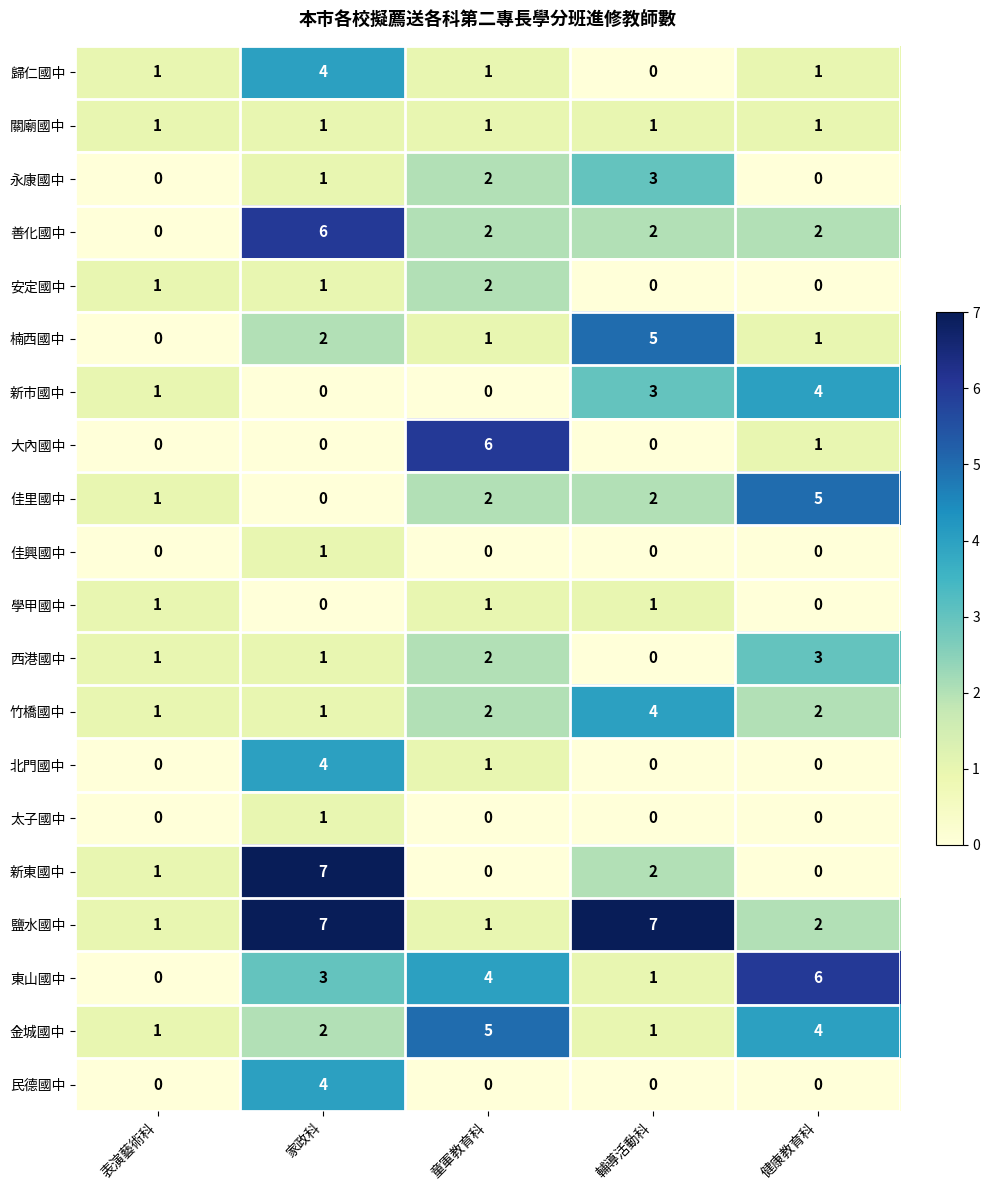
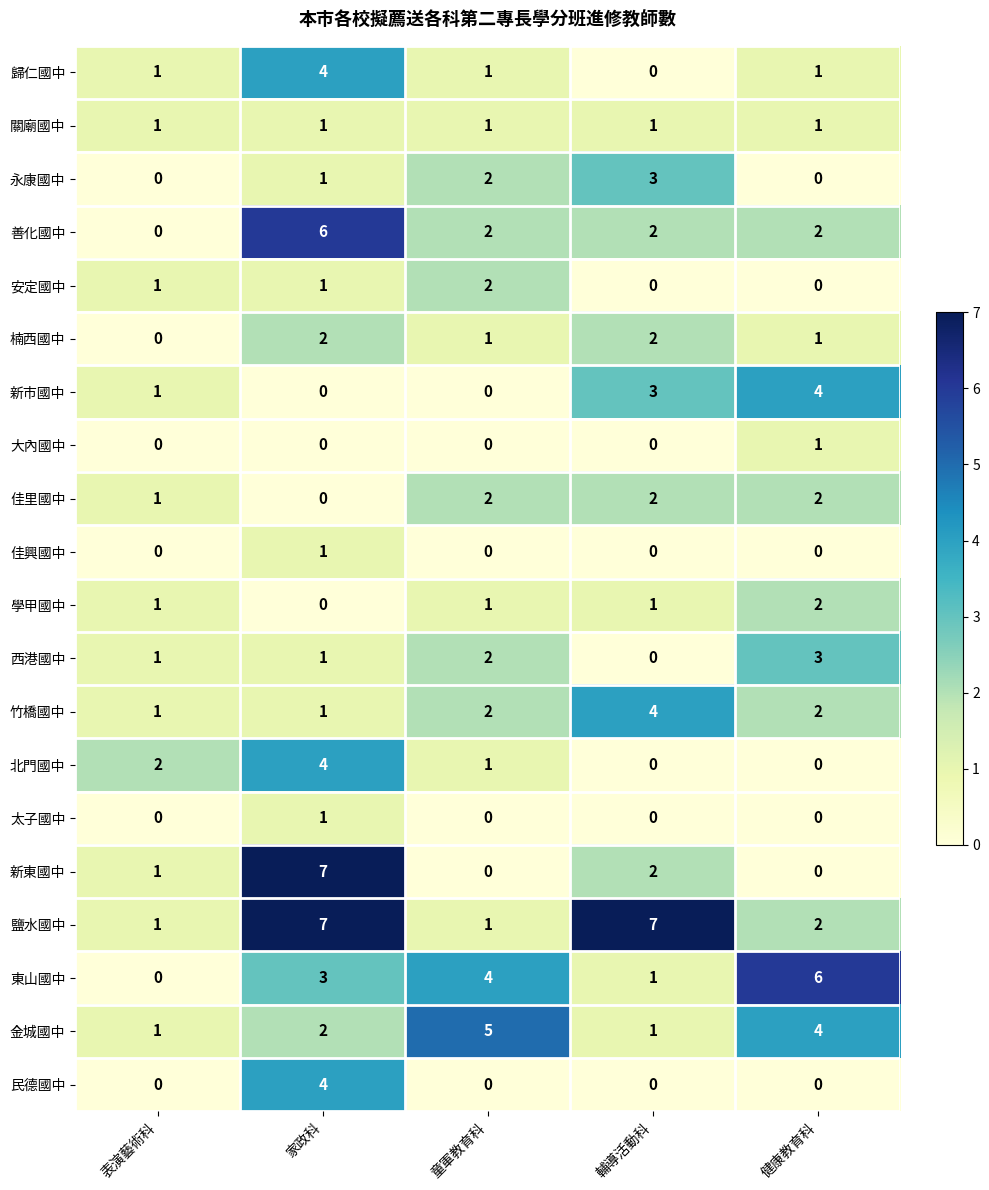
  {
    "歸仁國中": {
      "表演藝術科": 1,
      "家政科": 4,
      "童軍教育科": 1,
      "輔導活動科": 0,
      "健康教育科": 1
    },
    "關廟國中": {
      "表演藝術科": 1,
      "家政科": 1,
      "童軍教育科": 1,
      "輔導活動科": 1,
      "健康教育科": 1
    },
    "永康國中": {
      "表演藝術科": 0,
      "家政科": 1,
      "童軍教育科": 2,
      "輔導活動科": 3,
      "健康教育科": 0
    },
    "善化國中": {
      "表演藝術科": 0,
      "家政科": 6,
      "童軍教育科": 2,
      "輔導活動科": 2,
      "健康教育科": 2
    },
    "安定國中": {
      "表演藝術科": 1,
      "家政科": 1,
      "童軍教育科": 2,
      "輔導活動科": 0,
      "健康教育科": 0
    },
    "楠西國中": {
      "表演藝術科": 0,
      "家政科": 2,
      "童軍教育科": 1,
-     "輔導活動科": 5,
+     "輔導活動科": 2,
      "健康教育科": 1
    },
    "新市國中": {
      "表演藝術科": 1,
      "家政科": 0,
      "童軍教育科": 0,
      "輔導活動科": 3,
      "健康教育科": 4
    },
    "大內國中": {
      "表演藝術科": 0,
      "家政科": 0,
-     "童軍教育科": 6,
+     "童軍教育科": 0,
      "輔導活動科": 0,
      "健康教育科": 1
    },
    "佳里國中": {
      "表演藝術科": 1,
      "家政科": 0,
      "童軍教育科": 2,
      "輔導活動科": 2,
-     "健康教育科": 5
+     "健康教育科": 2
    },
    "佳興國中": {
      "表演藝術科": 0,
      "家政科": 1,
      "童軍教育科": 0,
      "輔導活動科": 0,
      "健康教育科": 0
    },
    "學甲國中": {
      "表演藝術科": 1,
      "家政科": 0,
      "童軍教育科": 1,
      "輔導活動科": 1,
-     "健康教育科": 0
+     "健康教育科": 2
    },
    "西港國中": {
      "表演藝術科": 1,
      "家政科": 1,
      "童軍教育科": 2,
      "輔導活動科": 0,
      "健康教育科": 3
    },
    "竹橋國中": {
      "表演藝術科": 1,
      "家政科": 1,
      "童軍教育科": 2,
      "輔導活動科": 4,
      "健康教育科": 2
    },
    "北門國中": {
-     "表演藝術科": 0,
+     "表演藝術科": 2,
      "家政科": 4,
      "童軍教育科": 1,
      "輔導活動科": 0,
      "健康教育科": 0
    },
    "太子國中": {
      "表演藝術科": 0,
      "家政科": 1,
      "童軍教育科": 0,
      "輔導活動科": 0,
      "健康教育科": 0
    },
    "新東國中": {
      "表演藝術科": 1,
      "家政科": 7,
      "童軍教育科": 0,
      "輔導活動科": 2,
      "健康教育科": 0
    },
    "鹽水國中": {
      "表演藝術科": 1,
      "家政科": 7,
      "童軍教育科": 1,
      "輔導活動科": 7,
      "健康教育科": 2
    },
    "東山國中": {
      "表演藝術科": 0,
      "家政科": 3,
      "童軍教育科": 4,
      "輔導活動科": 1,
      "健康教育科": 6
    },
    "金城國中": {
      "表演藝術科": 1,
      "家政科": 2,
      "童軍教育科": 5,
      "輔導活動科": 1,
      "健康教育科": 4
    },
    "民德國中": {
      "表演藝術科": 0,
      "家政科": 4,
      "童軍教育科": 0,
      "輔導活動科": 0,
      "健康教育科": 0
    }
  }
